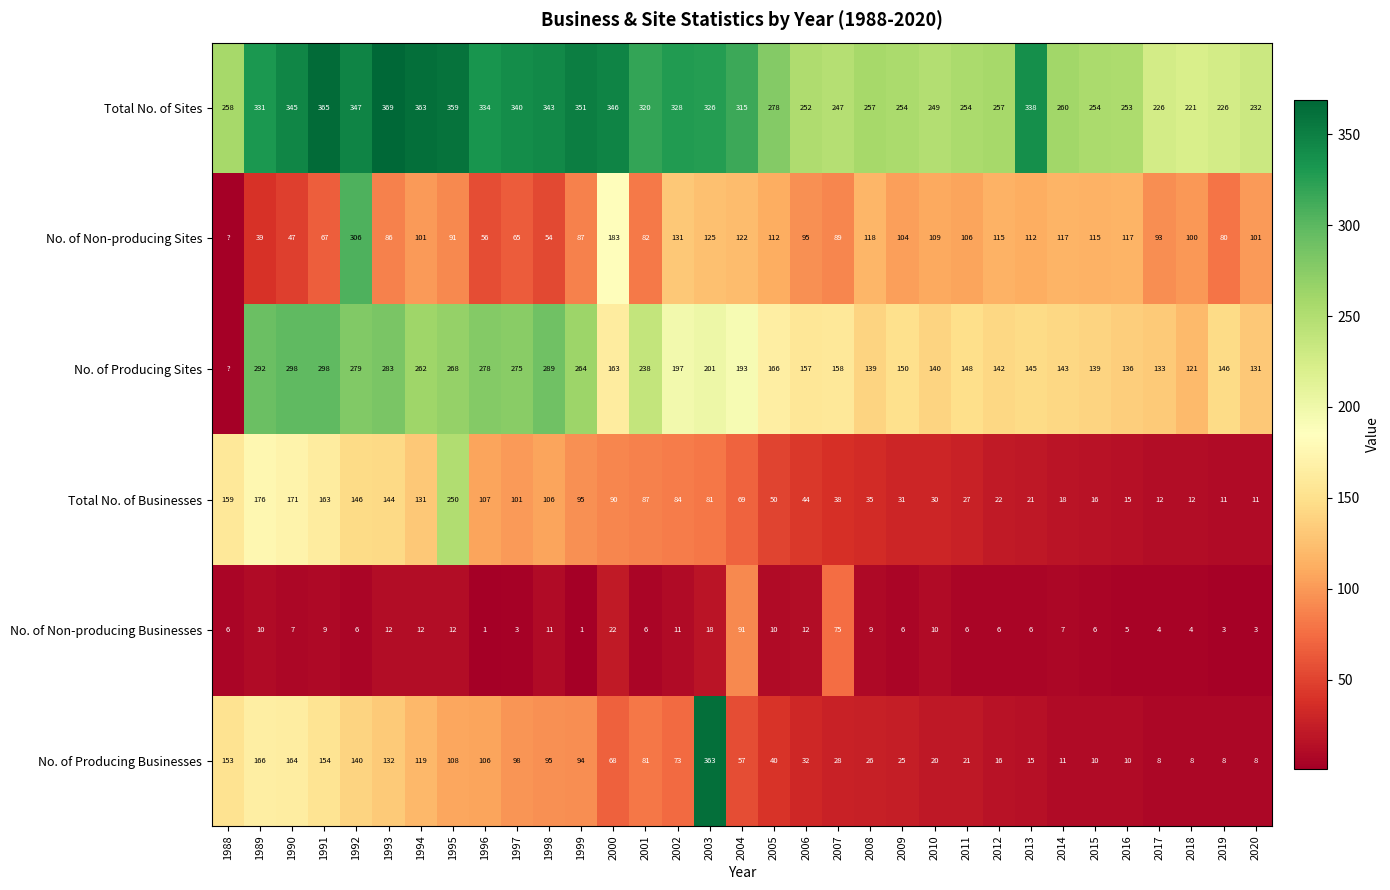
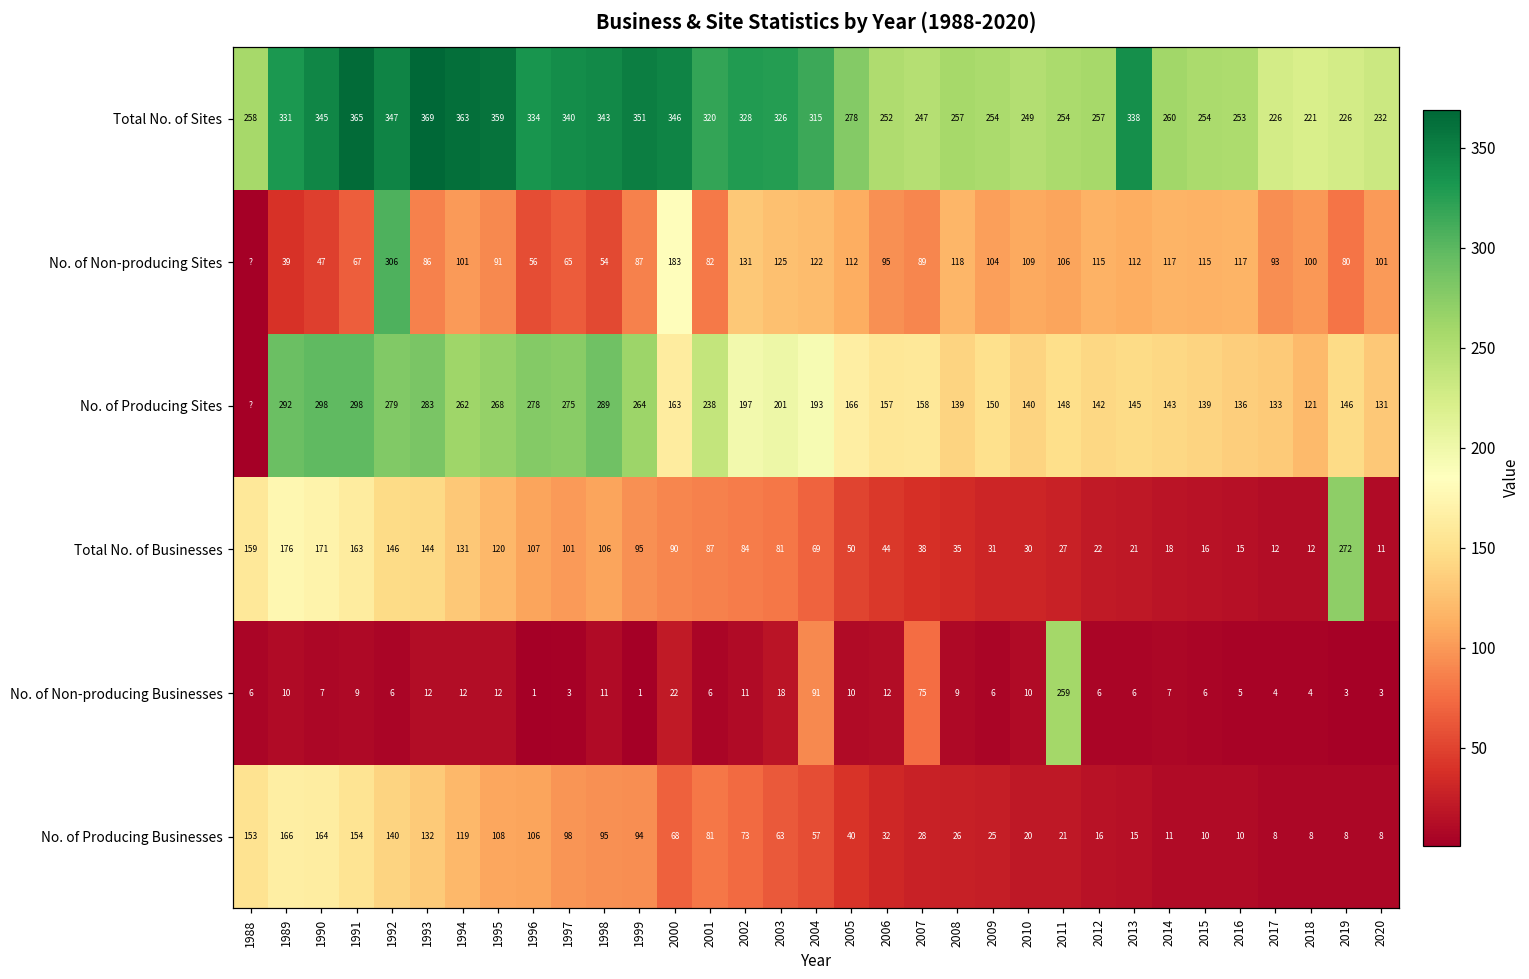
  {
    "Total No. of Sites": {
      "1988": 258,
      "1989": 331,
      "1990": 345,
      "1991": 365,
      "1992": 347,
      "1993": 369,
      "1994": 363,
      "1995": 359,
      "1996": 334,
      "1997": 340,
      "1998": 343,
      "1999": 351,
      "2000": 346,
      "2001": 320,
      "2002": 328,
      "2003": 326,
      "2004": 315,
      "2005": 278,
      "2006": 252,
      "2007": 247,
      "2008": 257,
      "2009": 254,
      "2010": 249,
      "2011": 254,
      "2012": 257,
      "2013": 338,
      "2014": 260,
      "2015": 254,
      "2016": 253,
      "2017": 226,
      "2018": 221,
      "2019": 226,
      "2020": 232
    },
    "No. of Non-producing Sites": {
      "1989": 39,
      "1990": 47,
      "1991": 67,
      "1992": 306,
      "1993": 86,
      "1994": 101,
      "1995": 91,
      "1996": 56,
      "1997": 65,
      "1998": 54,
      "1999": 87,
      "2000": 183,
      "2001": 82,
      "2002": 131,
      "2003": 125,
      "2004": 122,
      "2005": 112,
      "2006": 95,
      "2007": 89,
      "2008": 118,
      "2009": 104,
      "2010": 109,
      "2011": 106,
      "2012": 115,
      "2013": 112,
      "2014": 117,
      "2015": 115,
      "2016": 117,
      "2017": 93,
      "2018": 100,
      "2019": 80,
      "2020": 101
    },
    "No. of Producing Sites": {
      "1989": 292,
      "1990": 298,
      "1991": 298,
      "1992": 279,
      "1993": 283,
      "1994": 262,
      "1995": 268,
      "1996": 278,
      "1997": 275,
      "1998": 289,
      "1999": 264,
      "2000": 163,
      "2001": 238,
      "2002": 197,
      "2003": 201,
      "2004": 193,
      "2005": 166,
      "2006": 157,
      "2007": 158,
      "2008": 139,
      "2009": 150,
      "2010": 140,
      "2011": 148,
      "2012": 142,
      "2013": 145,
      "2014": 143,
      "2015": 139,
      "2016": 136,
      "2017": 133,
      "2018": 121,
      "2019": 146,
      "2020": 131
    },
    "Total No. of Businesses": {
      "1988": 159,
      "1989": 176,
      "1990": 171,
      "1991": 163,
      "1992": 146,
      "1993": 144,
      "1994": 131,
-     "1995": 250,
+     "1995": 120,
      "1996": 107,
      "1997": 101,
      "1998": 106,
      "1999": 95,
      "2000": 90,
      "2001": 87,
      "2002": 84,
      "2003": 81,
      "2004": 69,
      "2005": 50,
      "2006": 44,
      "2007": 38,
      "2008": 35,
      "2009": 31,
      "2010": 30,
      "2011": 27,
      "2012": 22,
      "2013": 21,
      "2014": 18,
      "2015": 16,
      "2016": 15,
      "2017": 12,
      "2018": 12,
-     "2019": 11,
+     "2019": 272,
      "2020": 11
    },
    "No. of Non-producing Businesses": {
      "1988": 6,
      "1989": 10,
      "1990": 7,
      "1991": 9,
      "1992": 6,
      "1993": 12,
      "1994": 12,
      "1995": 12,
      "1996": 1,
      "1997": 3,
      "1998": 11,
      "1999": 1,
      "2000": 22,
      "2001": 6,
      "2002": 11,
      "2003": 18,
      "2004": 91,
      "2005": 10,
      "2006": 12,
      "2007": 75,
      "2008": 9,
      "2009": 6,
      "2010": 10,
-     "2011": 6,
+     "2011": 259,
      "2012": 6,
      "2013": 6,
      "2014": 7,
      "2015": 6,
      "2016": 5,
      "2017": 4,
      "2018": 4,
      "2019": 3,
      "2020": 3
    },
    "No. of Producing Businesses": {
      "1988": 153,
      "1989": 166,
      "1990": 164,
      "1991": 154,
      "1992": 140,
      "1993": 132,
      "1994": 119,
      "1995": 108,
      "1996": 106,
      "1997": 98,
      "1998": 95,
      "1999": 94,
      "2000": 68,
      "2001": 81,
      "2002": 73,
-     "2003": 363,
+     "2003": 63,
      "2004": 57,
      "2005": 40,
      "2006": 32,
      "2007": 28,
      "2008": 26,
      "2009": 25,
      "2010": 20,
      "2011": 21,
      "2012": 16,
      "2013": 15,
      "2014": 11,
      "2015": 10,
      "2016": 10,
      "2017": 8,
      "2018": 8,
      "2019": 8,
      "2020": 8
    }
  }
